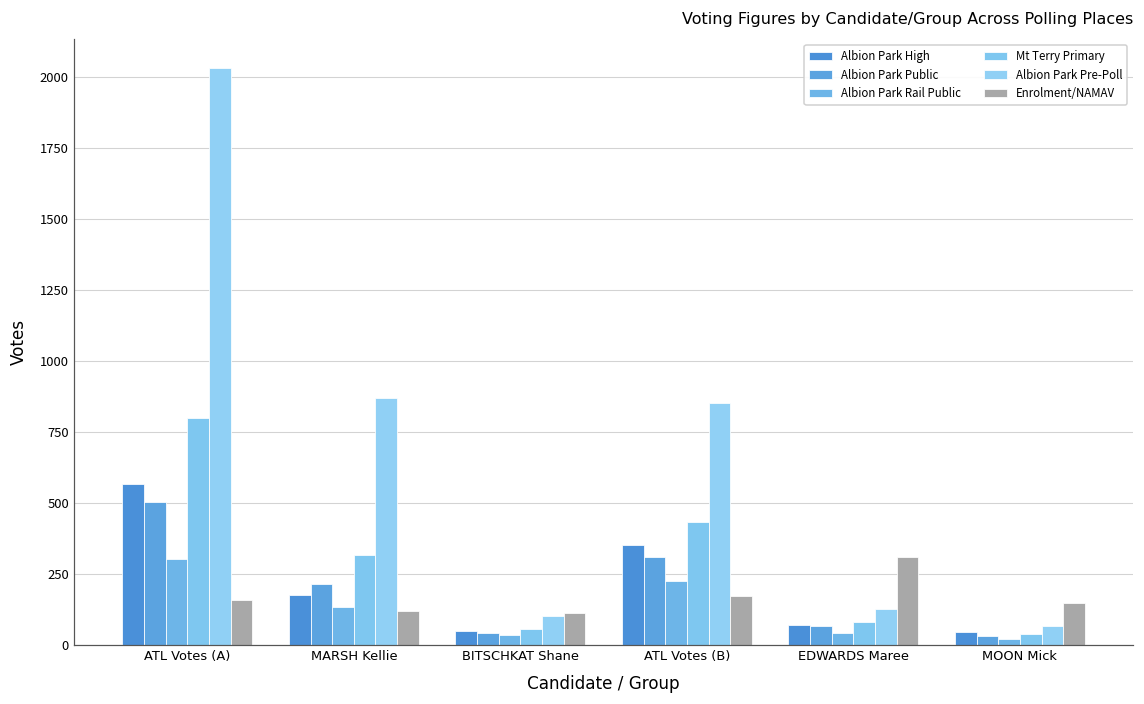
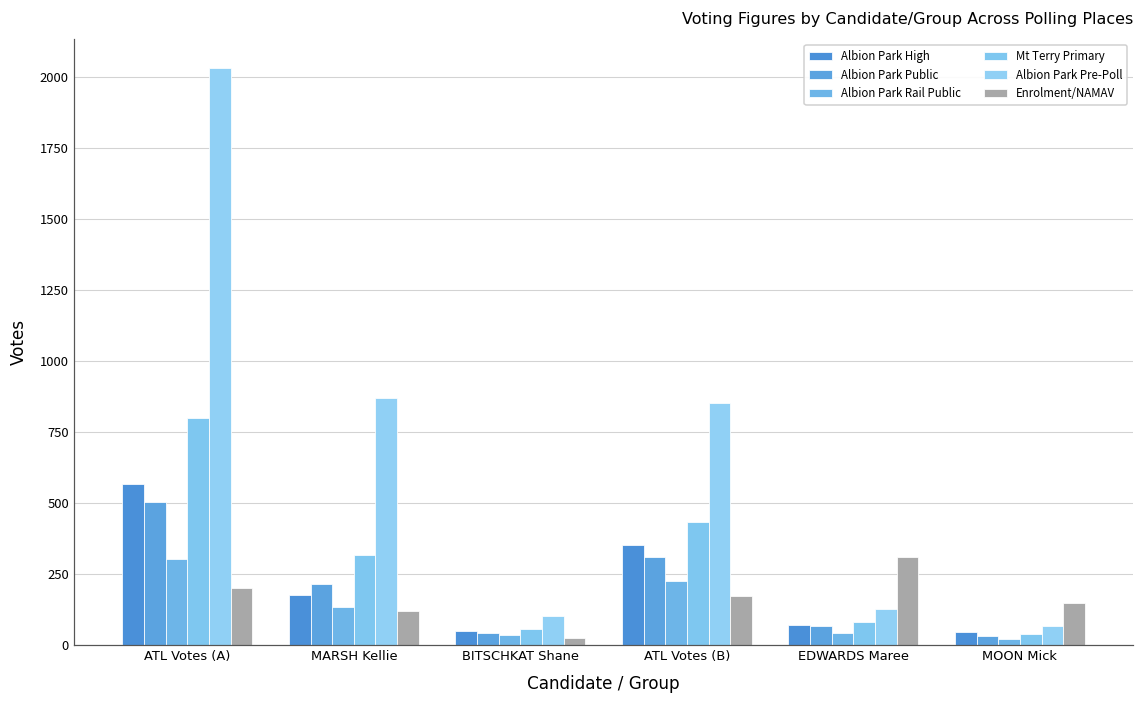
  {
    "Enrolment/NAMAV": {
-     "ATL Votes (A)": 160,
+     "ATL Votes (A)": 200,
      "MARSH Kellie": 120,
-     "BITSCHKAT Shane": 110,
+     "BITSCHKAT Shane": 20,
      "ATL Votes (B)": 170,
      "EDWARDS Maree": 310,
      "MOON Mick": 150
    }
  }
